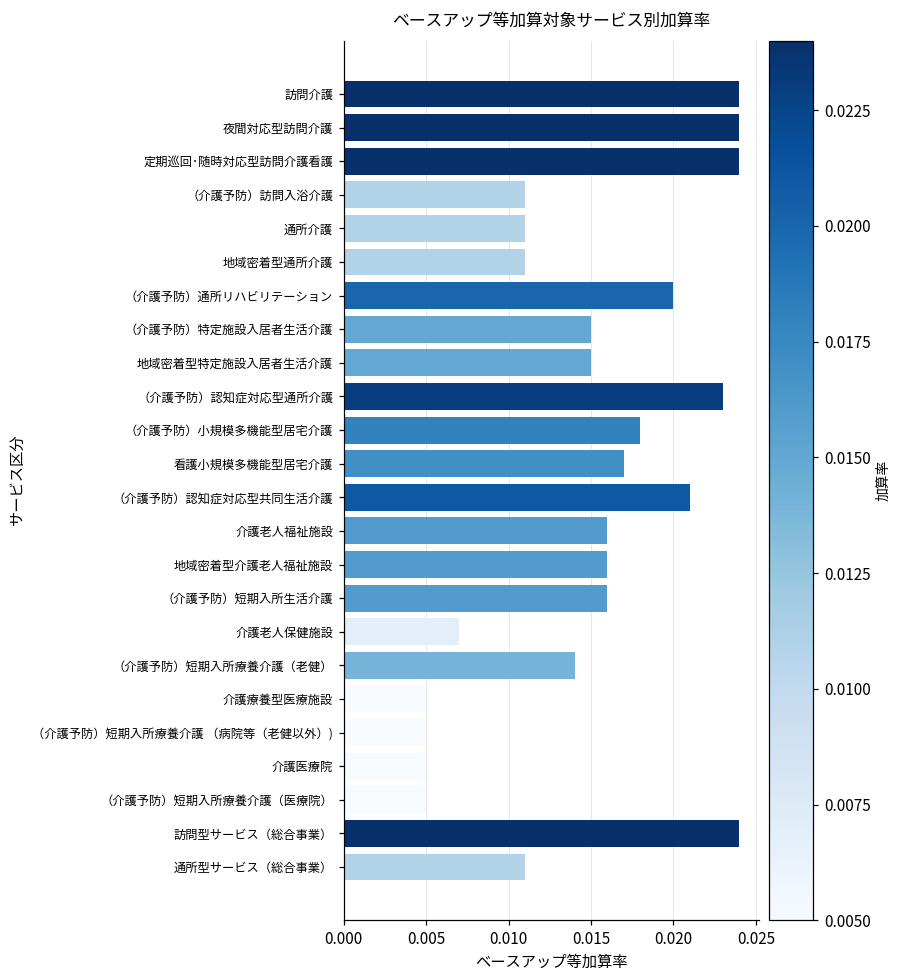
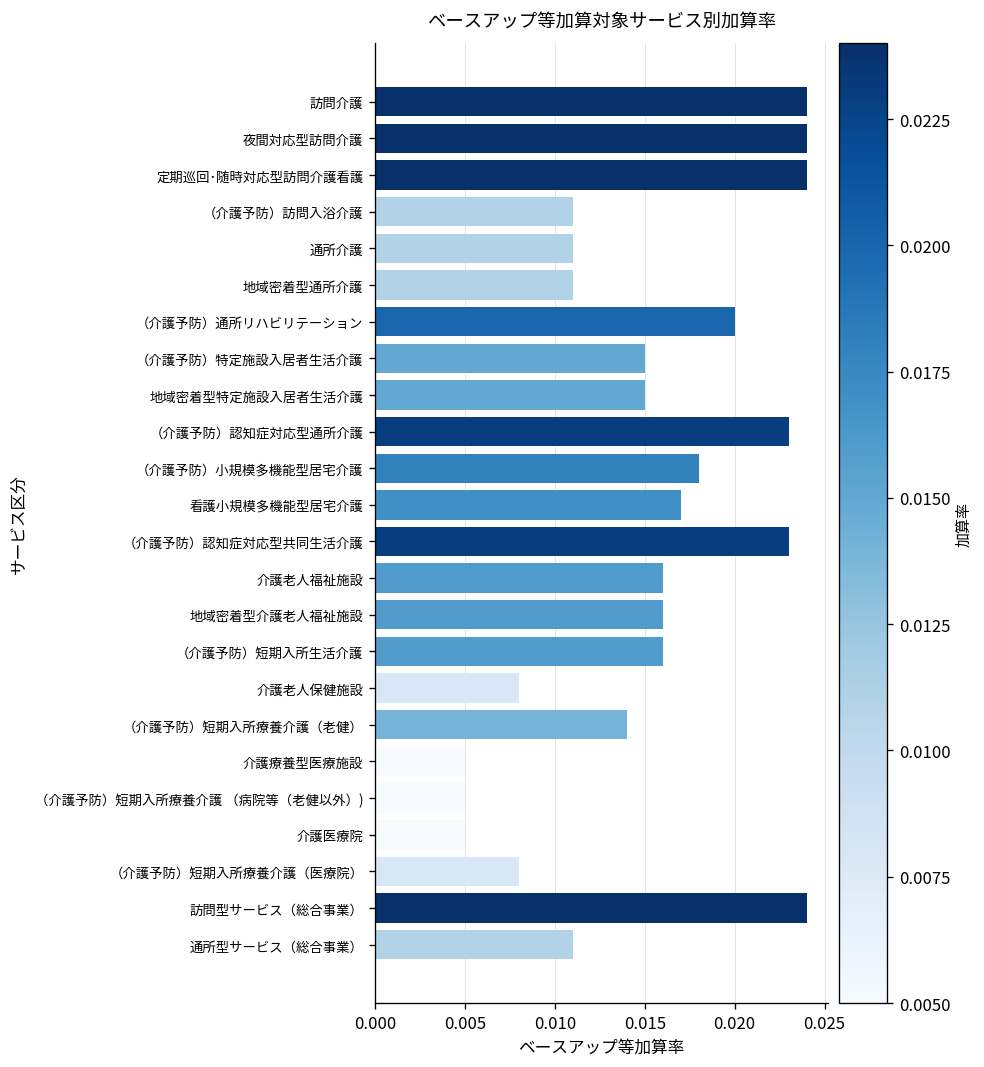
  {
    "訪問介護": 0.024,
    "夜間対応型訪問介護": 0.024,
    "定期巡回･随時対応型訪問介護看護": 0.024,
    "（介護予防）訪問入浴介護": 0.011,
    "通所介護": 0.011,
    "地域密着型通所介護": 0.011,
    "（介護予防）通所リハビリテーション": 0.020,
    "（介護予防）特定施設入居者生活介護": 0.015,
    "地域密着型特定施設入居者生活介護": 0.015,
    "（介護予防）認知症対応型通所介護": 0.023,
    "（介護予防）小規模多機能型居宅介護": 0.018,
    "看護小規模多機能型居宅介護": 0.017,
-   "（介護予防）認知症対応型共同生活介護": 0.021,
+   "（介護予防）認知症対応型共同生活介護": 0.023,
    "介護老人福祉施設": 0.016,
    "地域密着型介護老人福祉施設": 0.016,
    "（介護予防）短期入所生活介護": 0.016,
-   "介護老人保健施設": 0.007,
+   "介護老人保健施設": 0.008,
    "（介護予防）短期入所療養介護（老健）": 0.014,
    "介護療養型医療施設": 0.005,
    "（介護予防）短期入所療養介護 （病院等（老健以外）)": 0.005,
    "介護医療院": 0.005,
-   "（介護予防）短期入所療養介護（医療院）": 0.005,
+   "（介護予防）短期入所療養介護（医療院）": 0.008,
    "訪問型サービス（総合事業）": 0.024,
    "通所型サービス（総合事業）": 0.011
  }
